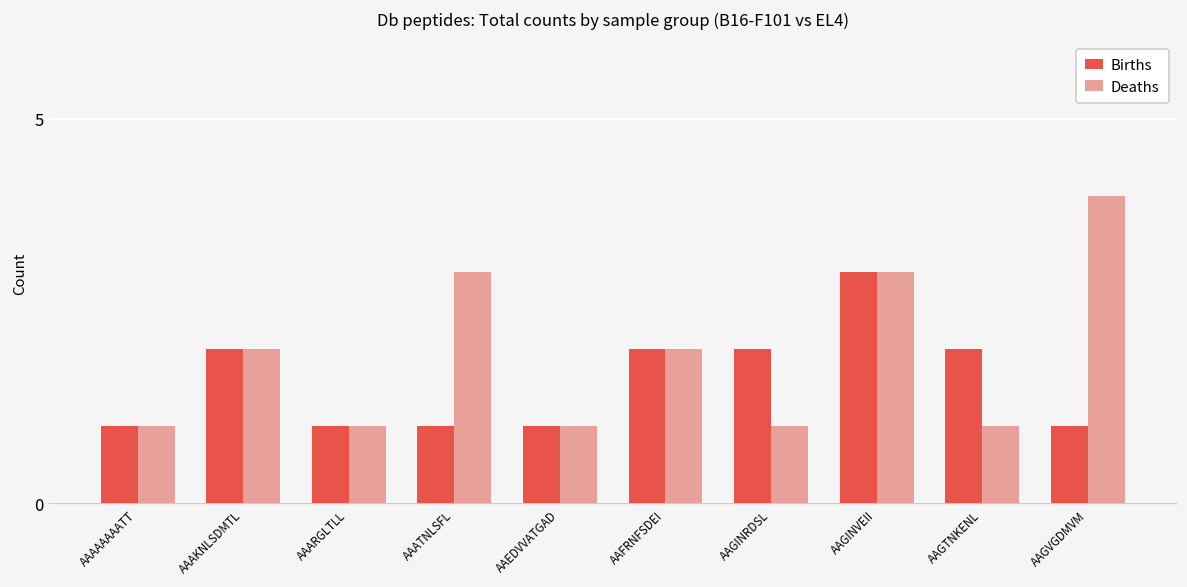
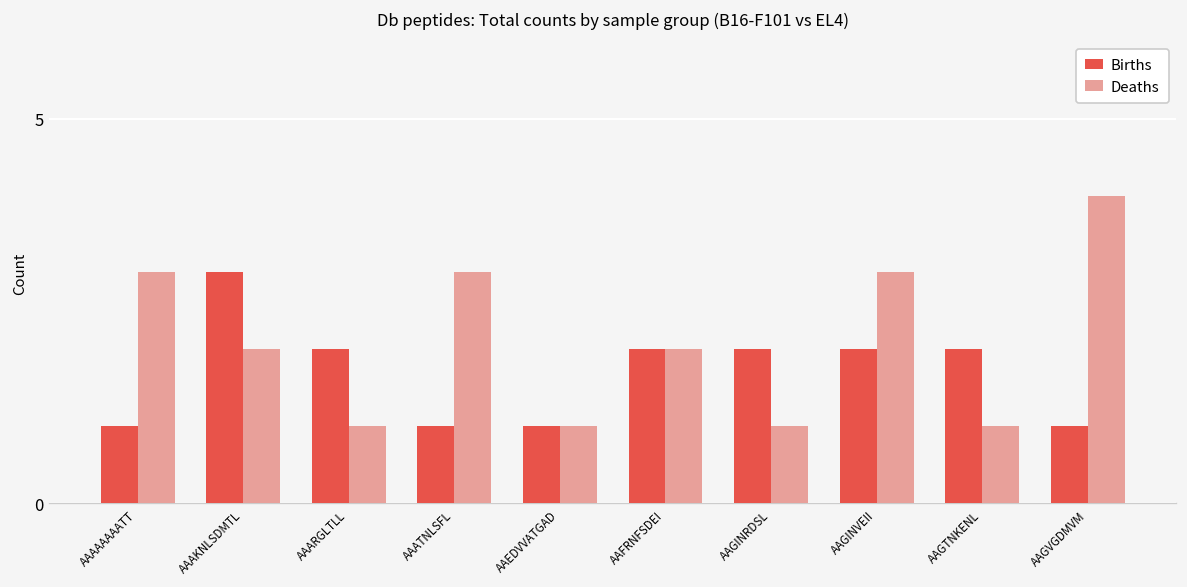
  {
    "Births": {
      "AAAAAAAATT": 1,
-     "AAAKNLSDMTL": 2,
-     "AAARGLTLL": 1,
+     "AAAKNLSDMTL": 3,
+     "AAARGLTLL": 2,
      "AAATNLSFL": 1,
      "AAEDVVATGAD": 1,
      "AAFRNFSDEI": 2,
      "AAGINRDSL": 2,
-     "AAGINVEII": 3,
+     "AAGINVEII": 2,
      "AAGTNKENL": 2,
      "AAGVGDMVM": 1
    },
    "Deaths": {
-     "AAAAAAAATT": 1,
+     "AAAAAAAATT": 3,
      "AAAKNLSDMTL": 2,
      "AAARGLTLL": 1,
      "AAATNLSFL": 3,
      "AAEDVVATGAD": 1,
      "AAFRNFSDEI": 2,
      "AAGINRDSL": 1,
      "AAGINVEII": 3,
      "AAGTNKENL": 1,
      "AAGVGDMVM": 4
    }
  }
